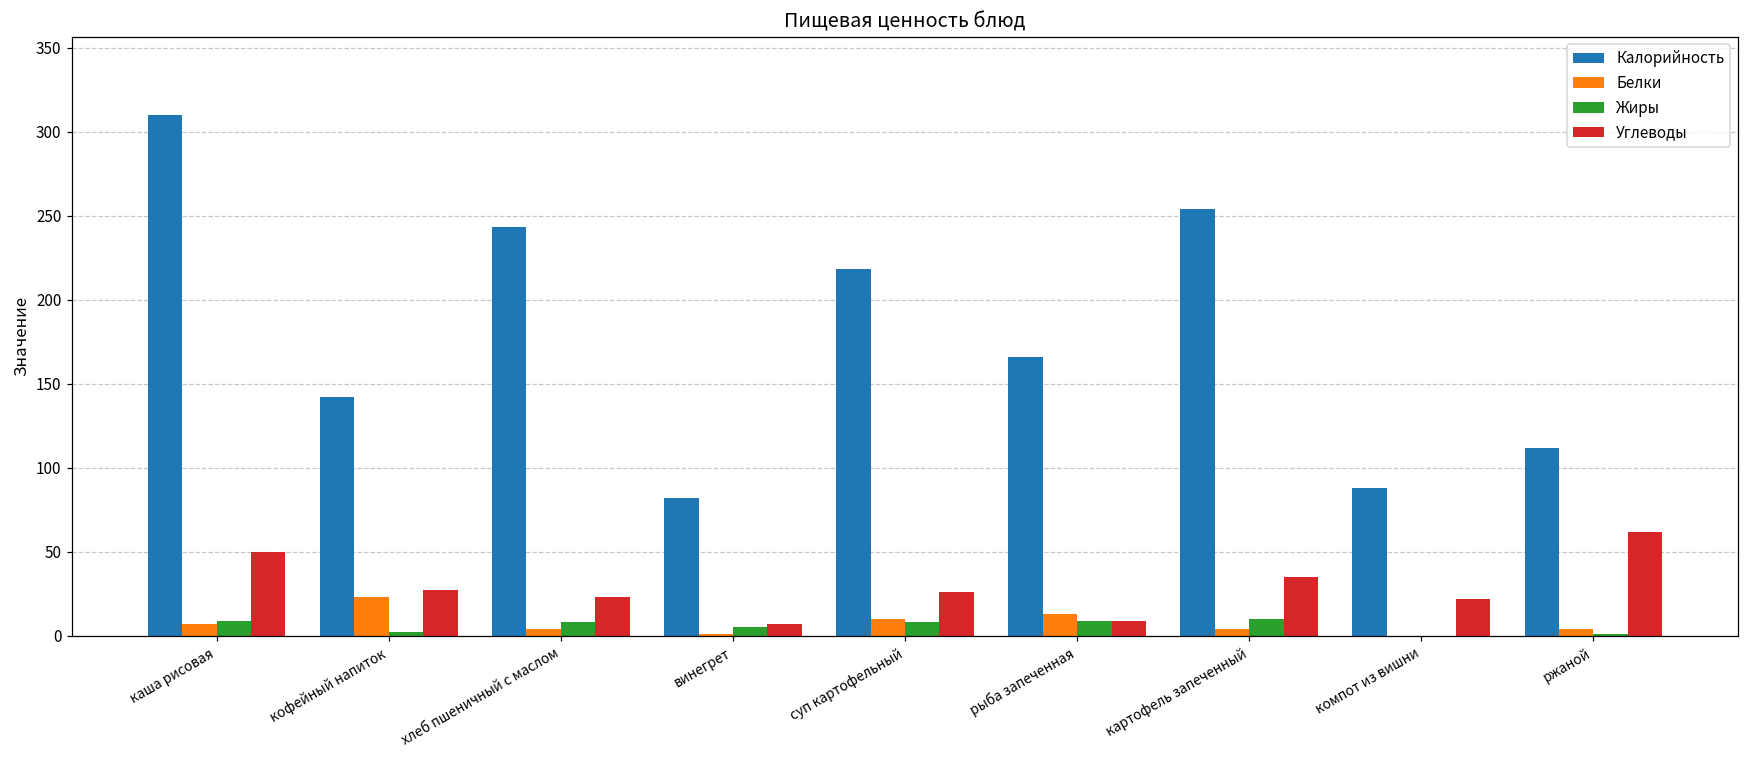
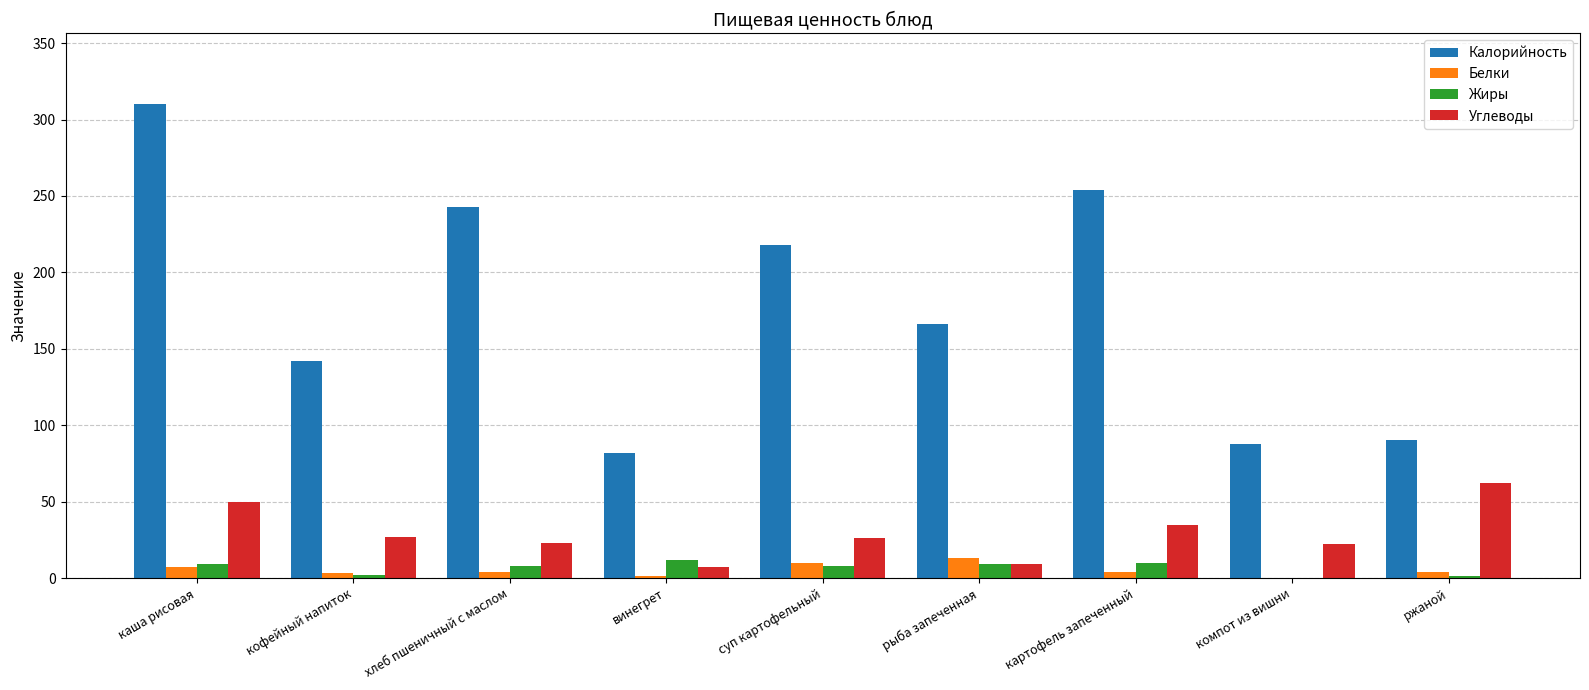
  {
    "Калорийность": {
      "каша рисовая": 310,
      "кофейный напиток": 142,
      "хлеб пшеничный с маслом": 243,
      "винегрет": 82,
      "суп картофельный": 218,
      "рыба запеченная": 166,
      "картофель запеченный": 254,
      "компот из вишни": 88,
-     "ржаной": 112
+     "ржаной": 90
    },
    "Белки": {
      "каша рисовая": 7,
-     "кофейный напиток": 23,
+     "кофейный напиток": 3,
      "хлеб пшеничный с маслом": 4,
      "суп картофельный": 10,
      "рыба запеченная": 13,
      "картофель запеченный": 4,
      "компот из вишни": 0,
      "ржаной": 4
    },
    "Жиры": {
      "каша рисовая": 9,
      "кофейный напиток": 2,
      "хлеб пшеничный с маслом": 8,
-     "винегрет": 5,
+     "винегрет": 12,
      "суп картофельный": 8,
      "рыба запеченная": 9,
      "картофель запеченный": 10,
      "компот из вишни": 0
    },
    "Углеводы": {
      "каша рисовая": 50,
      "кофейный напиток": 27,
      "хлеб пшеничный с маслом": 23,
      "винегрет": 7,
      "суп картофельный": 26,
      "рыба запеченная": 9,
      "картофель запеченный": 35,
      "компот из вишни": 22,
      "ржаной": 62
    }
  }
